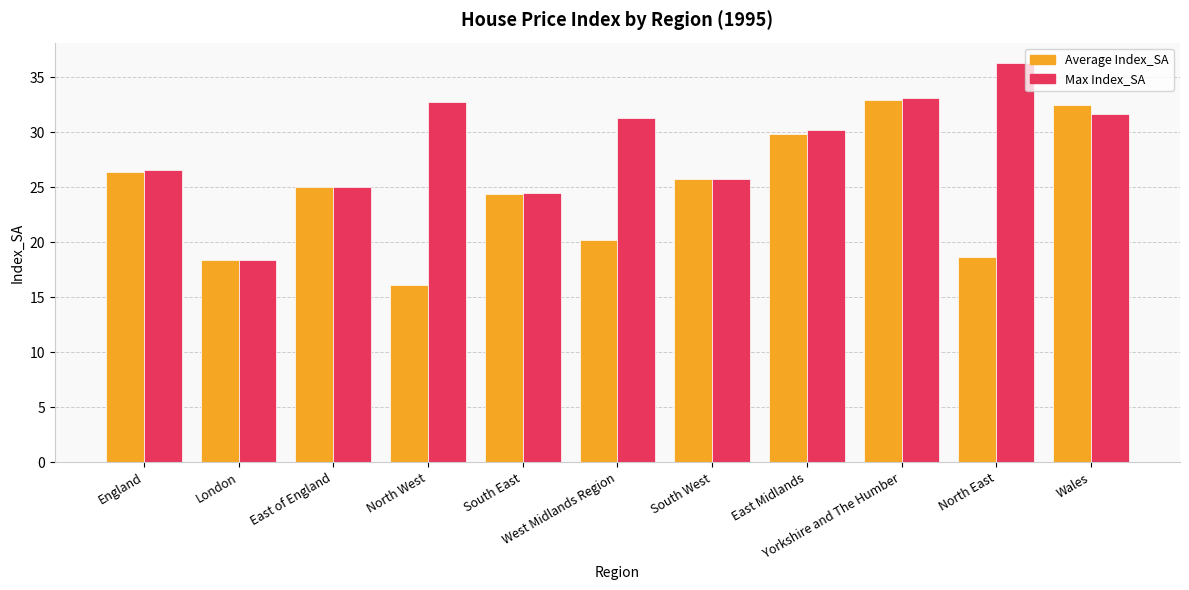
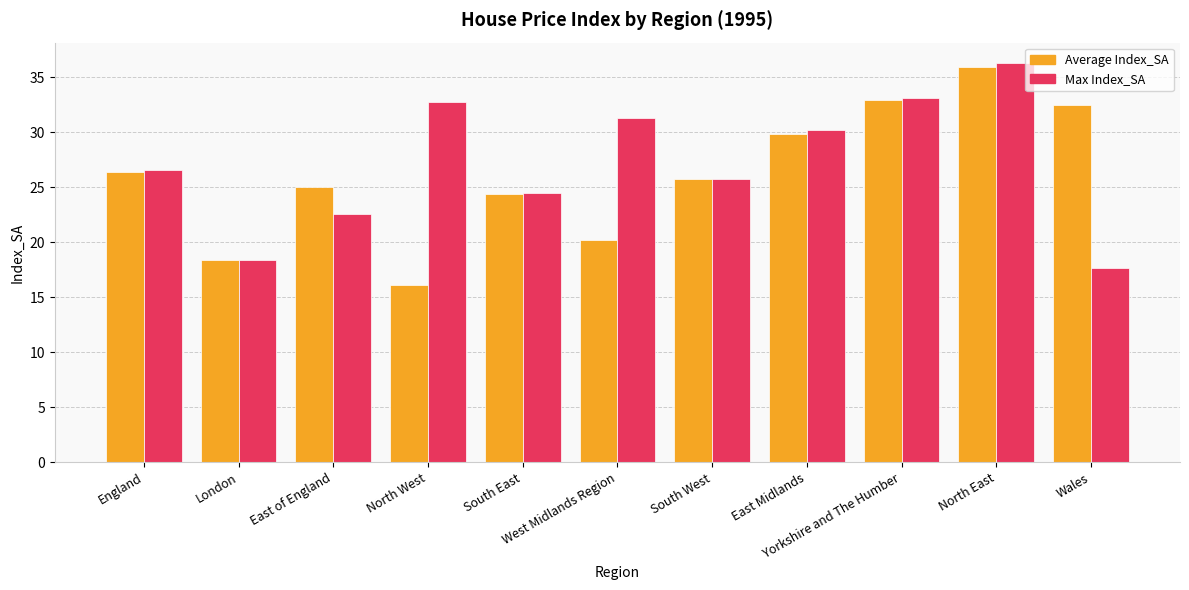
  {
    "Average Index_SA": {
      "England": 26.4,
      "London": 18.4,
      "East of England": 25.0,
      "North West": 16.1,
      "South East": 24.4,
      "West Midlands Region": 20.2,
      "South West": 25.7,
      "East Midlands": 29.8,
      "Yorkshire and The Humber": 32.9,
-     "North East": 18.7,
+     "North East": 35.9,
      "Wales": 32.5
    },
    "Max Index_SA": {
      "England": 26.5,
      "London": 18.4,
-     "East of England": 25.0,
+     "East of England": 22.6,
      "North West": 32.7,
      "South East": 24.5,
      "West Midlands Region": 31.3,
      "South West": 25.7,
      "East Midlands": 30.2,
      "Yorkshire and The Humber": 33.1,
      "North East": 36.3,
-     "Wales": 31.6
+     "Wales": 17.6
    }
  }
